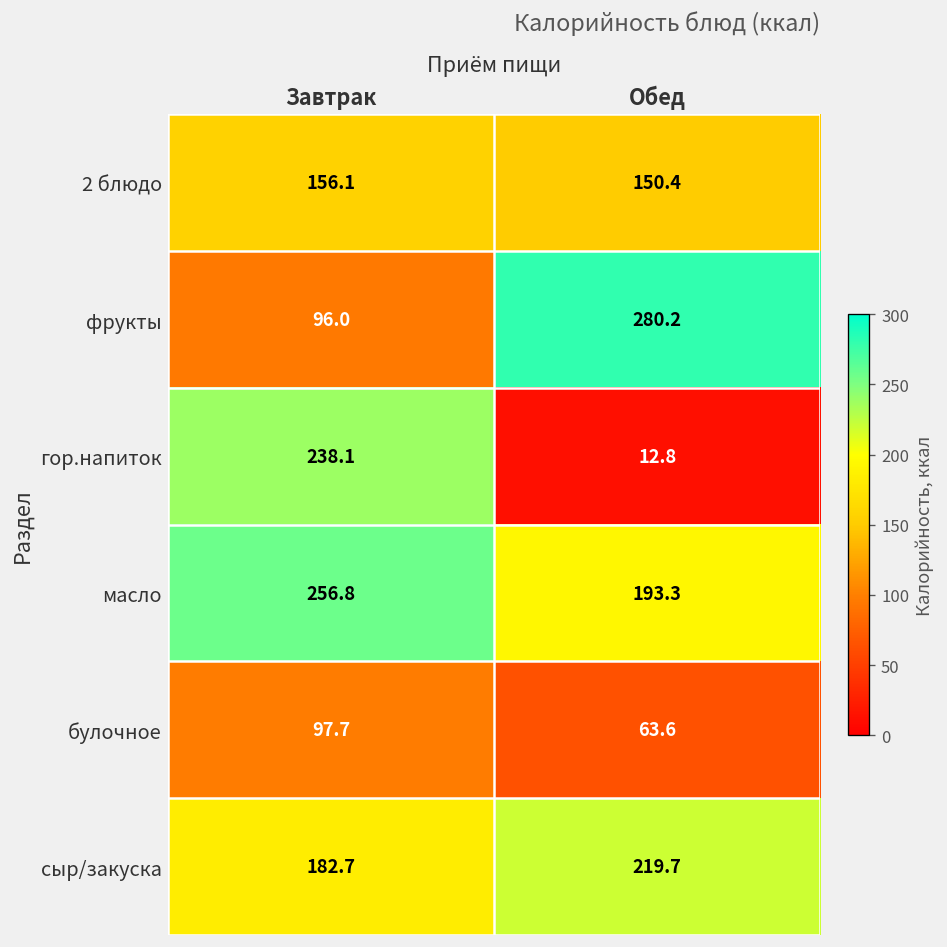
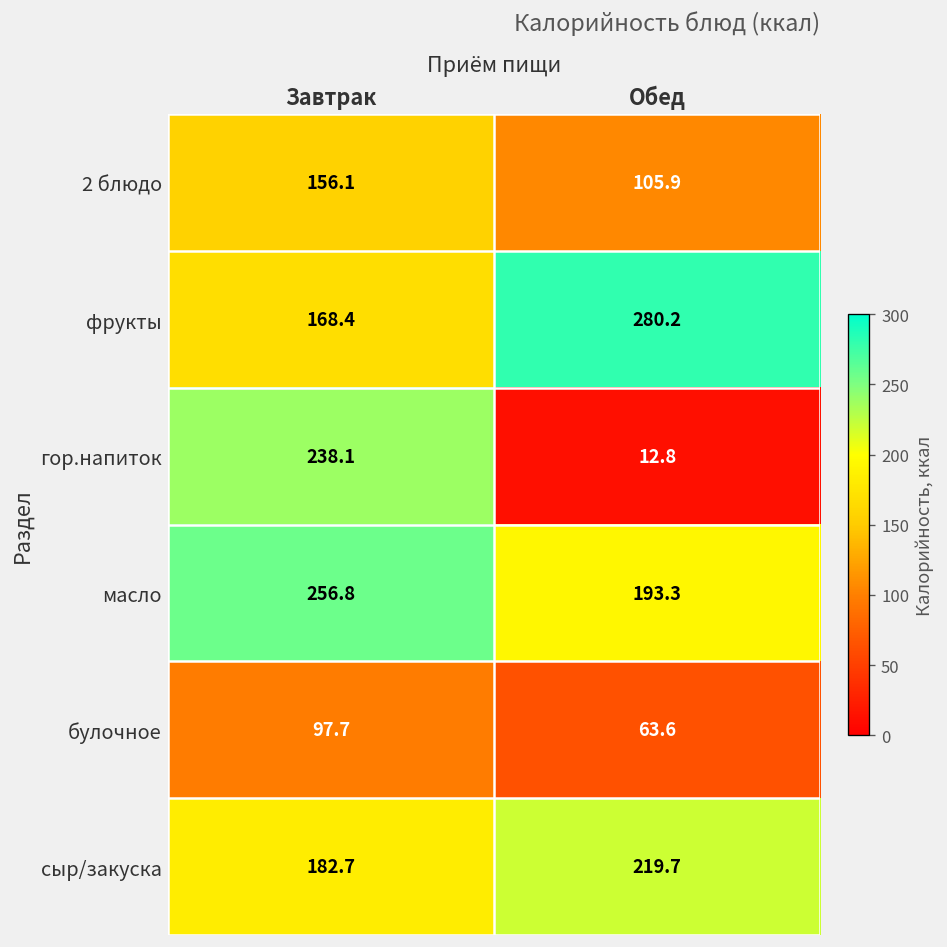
  {
    "2 блюдо": {
      "Завтрак": 156.1,
-     "Обед": 150.4
+     "Обед": 105.9
    },
    "фрукты": {
-     "Завтрак": 96.0,
+     "Завтрак": 168.4,
      "Обед": 280.2
    },
    "гор.напиток": {
      "Завтрак": 238.1,
      "Обед": 12.8
    },
    "масло": {
      "Завтрак": 256.8,
      "Обед": 193.3
    },
    "булочное": {
      "Завтрак": 97.7,
      "Обед": 63.6
    },
    "сыр/закуска": {
      "Завтрак": 182.7,
      "Обед": 219.7
    }
  }
